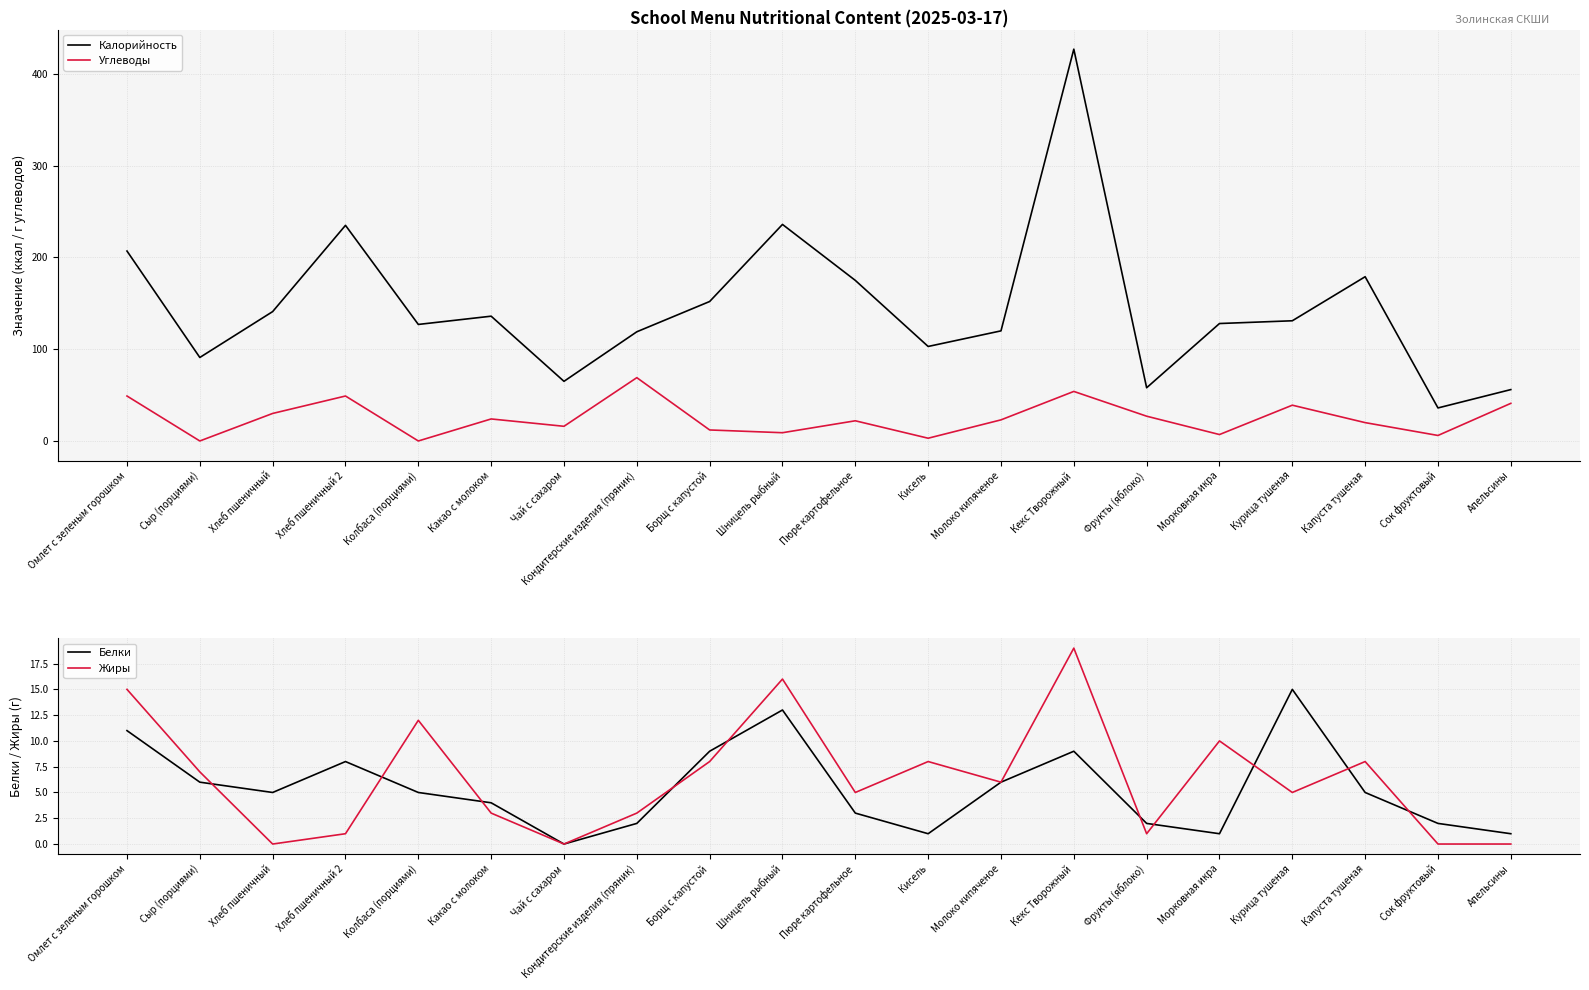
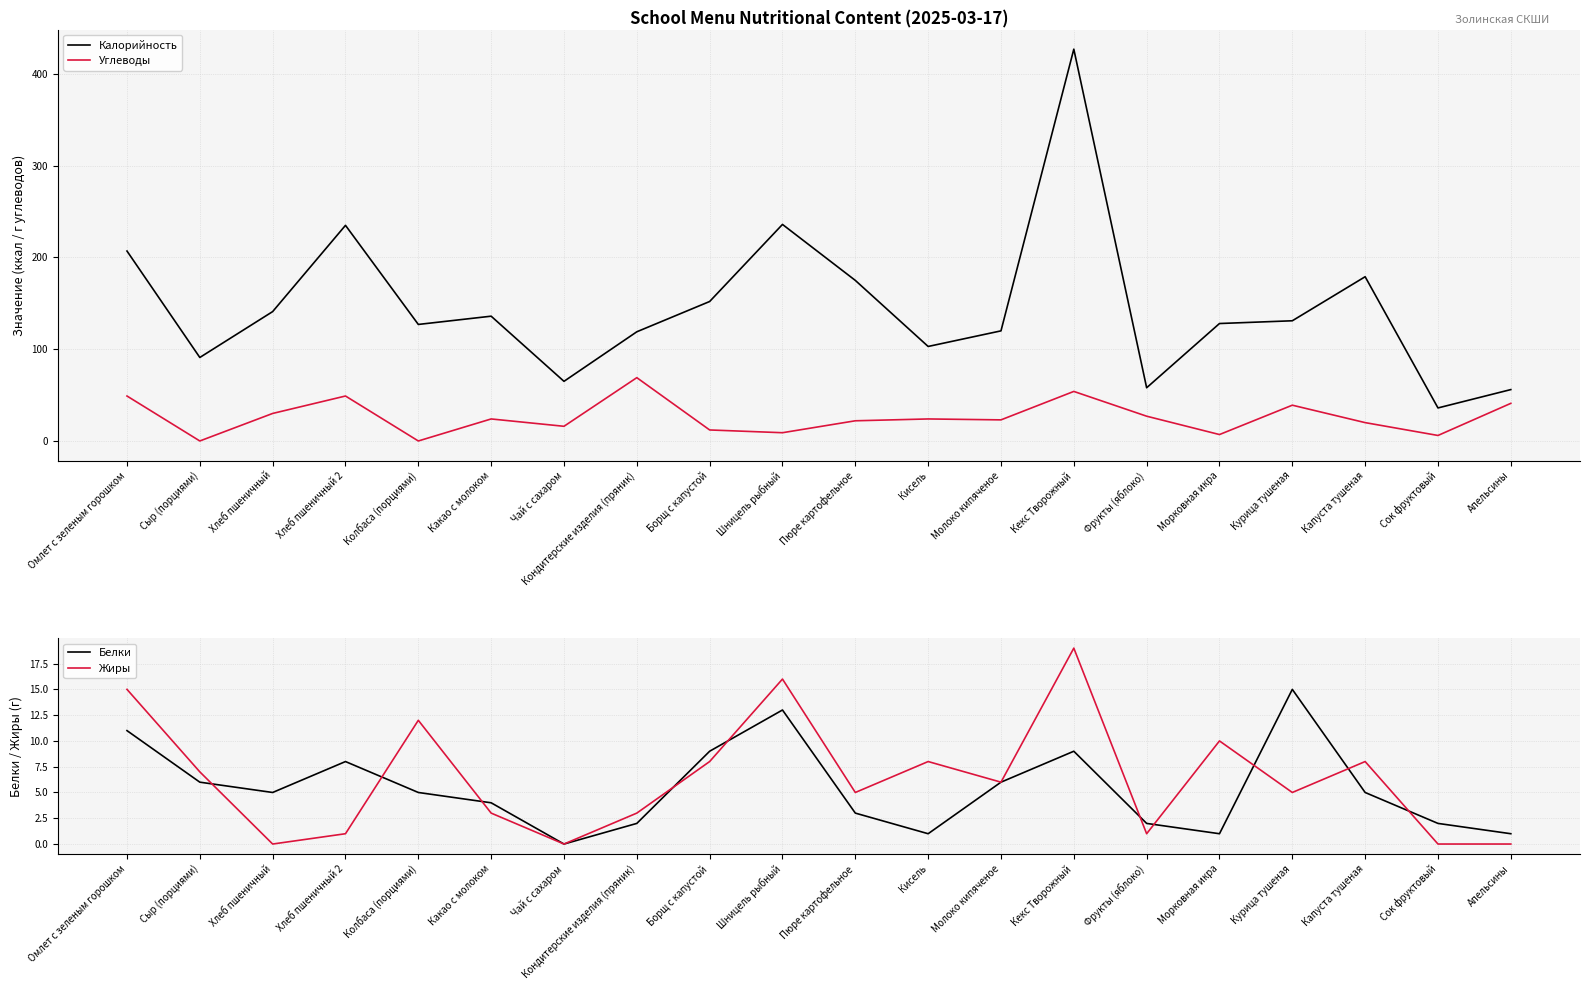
  {
    "School Menu Nutritional Content (2025-03-17)": {
      "Калорийность": {
        "Омлет с зеленым горошком": 210,
        "Сыр (порциями)": 90,
        "Хлеб пшеничный": 140,
        "Хлеб пшеничный 2": 240,
        "Колбаса (порциями)": 130,
        "Какао с молоком": 140,
        "Чай с сахаром": 70,
        "Кондитерские изделия (пряник)": 120,
        "Борщ с капустой": 150,
        "Шницель рыбный": 240,
        "Пюре картофельное": 180,
        "Кисель": 100,
        "Молоко кипяченое": 120,
        "Кекс Творожный": 430,
        "Фрукты (яблоко)": 60,
        "Морковная икра": 130,
        "Курица тушеная": 130,
        "Капуста тушеная": 180,
        "Сок фруктовый": 40,
        "Апельсины": 60
      },
      "Углеводы": {
        "Омлет с зеленым горошком": 50,
        "Сыр (порциями)": 0,
        "Хлеб пшеничный": 30,
        "Хлеб пшеничный 2": 50,
        "Колбаса (порциями)": 0,
        "Какао с молоком": 20,
        "Чай с сахаром": 20,
        "Кондитерские изделия (пряник)": 70,
        "Борщ с капустой": 10,
        "Шницель рыбный": 10,
        "Пюре картофельное": 20,
-       "Кисель": 0,
+       "Кисель": 20,
        "Молоко кипяченое": 20,
        "Кекс Творожный": 50,
        "Фрукты (яблоко)": 30,
        "Морковная икра": 10,
        "Курица тушеная": 40,
        "Капуста тушеная": 20,
        "Сок фруктовый": 10,
        "Апельсины": 40
      }
    }
  }
